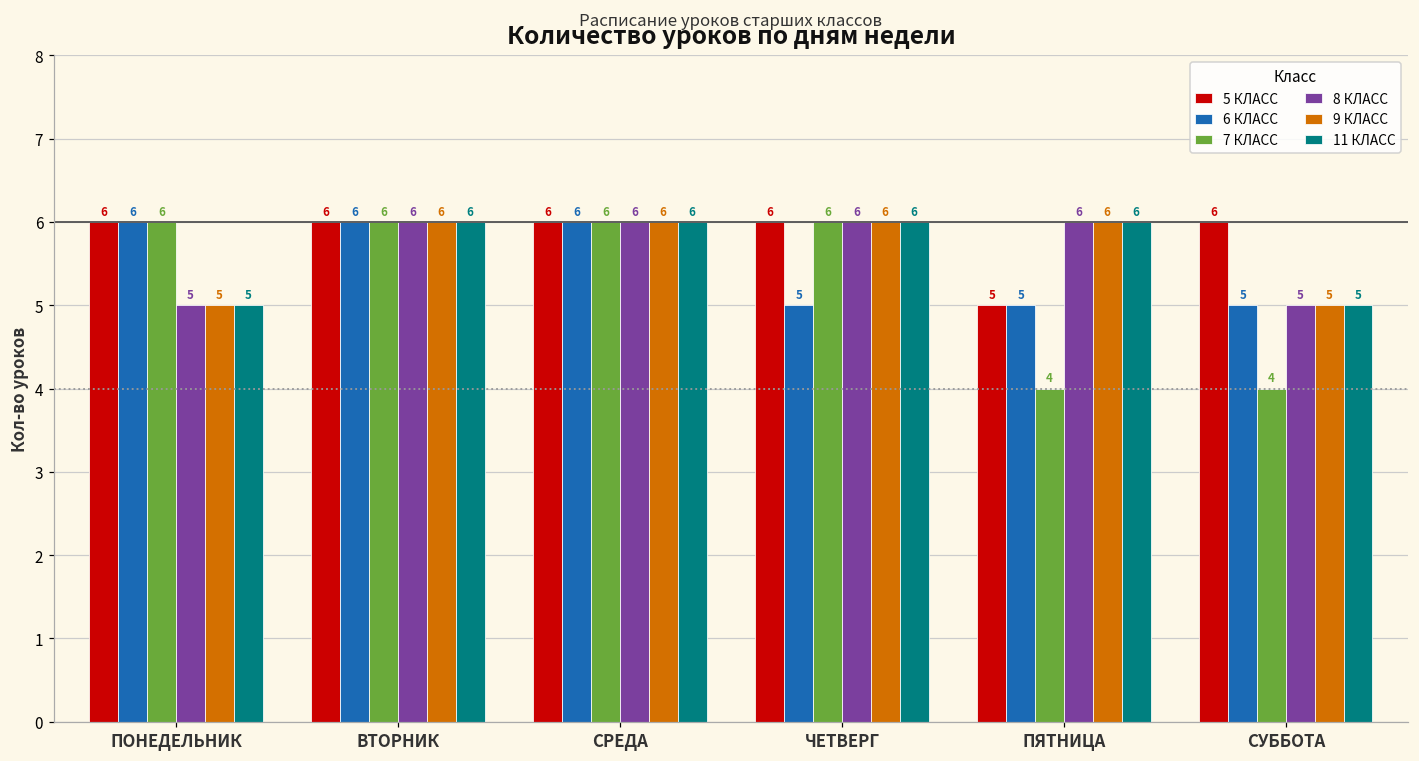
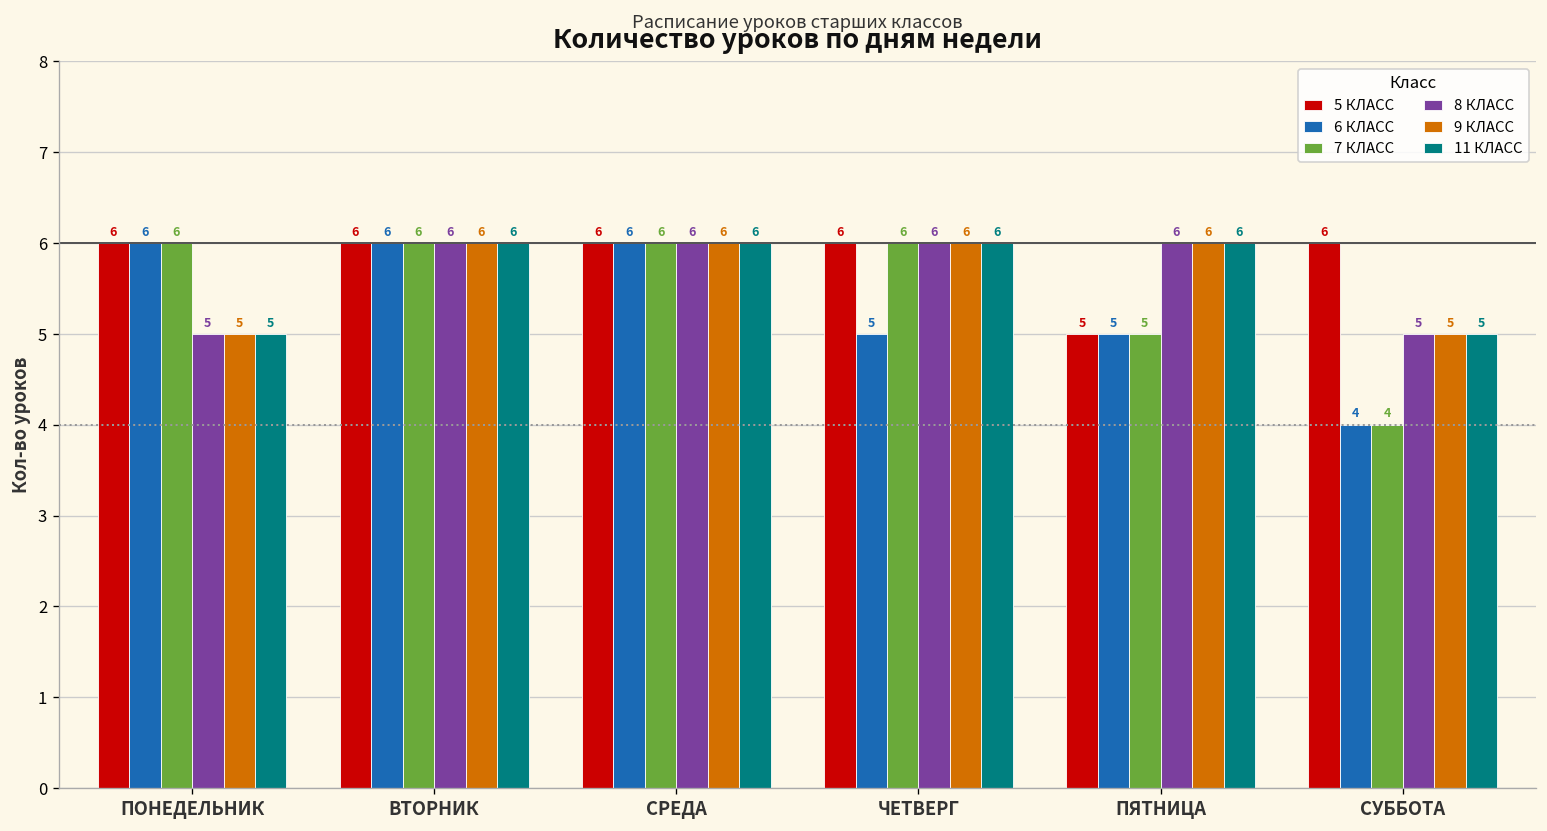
  {
    "5 КЛАСС": {
      "ПОНЕДЕЛЬНИК": 6,
      "ВТОРНИК": 6,
      "СРЕДА": 6,
      "ЧЕТВЕРГ": 6,
      "ПЯТНИЦА": 5,
      "СУББОТА": 6
    },
    "6 КЛАСС": {
      "ПОНЕДЕЛЬНИК": 6,
      "ВТОРНИК": 6,
      "СРЕДА": 6,
      "ЧЕТВЕРГ": 5,
      "ПЯТНИЦА": 5,
-     "СУББОТА": 5
+     "СУББОТА": 4
    },
    "7 КЛАСС": {
      "ПОНЕДЕЛЬНИК": 6,
      "ВТОРНИК": 6,
      "СРЕДА": 6,
      "ЧЕТВЕРГ": 6,
-     "ПЯТНИЦА": 4,
+     "ПЯТНИЦА": 5,
      "СУББОТА": 4
    },
    "8 КЛАСС": {
      "ПОНЕДЕЛЬНИК": 5,
      "ВТОРНИК": 6,
      "СРЕДА": 6,
      "ЧЕТВЕРГ": 6,
      "ПЯТНИЦА": 6,
      "СУББОТА": 5
    },
    "9 КЛАСС": {
      "ПОНЕДЕЛЬНИК": 5,
      "ВТОРНИК": 6,
      "СРЕДА": 6,
      "ЧЕТВЕРГ": 6,
      "ПЯТНИЦА": 6,
      "СУББОТА": 5
    },
    "11 КЛАСС": {
      "ПОНЕДЕЛЬНИК": 5,
      "ВТОРНИК": 6,
      "СРЕДА": 6,
      "ЧЕТВЕРГ": 6,
      "ПЯТНИЦА": 6,
      "СУББОТА": 5
    }
  }
